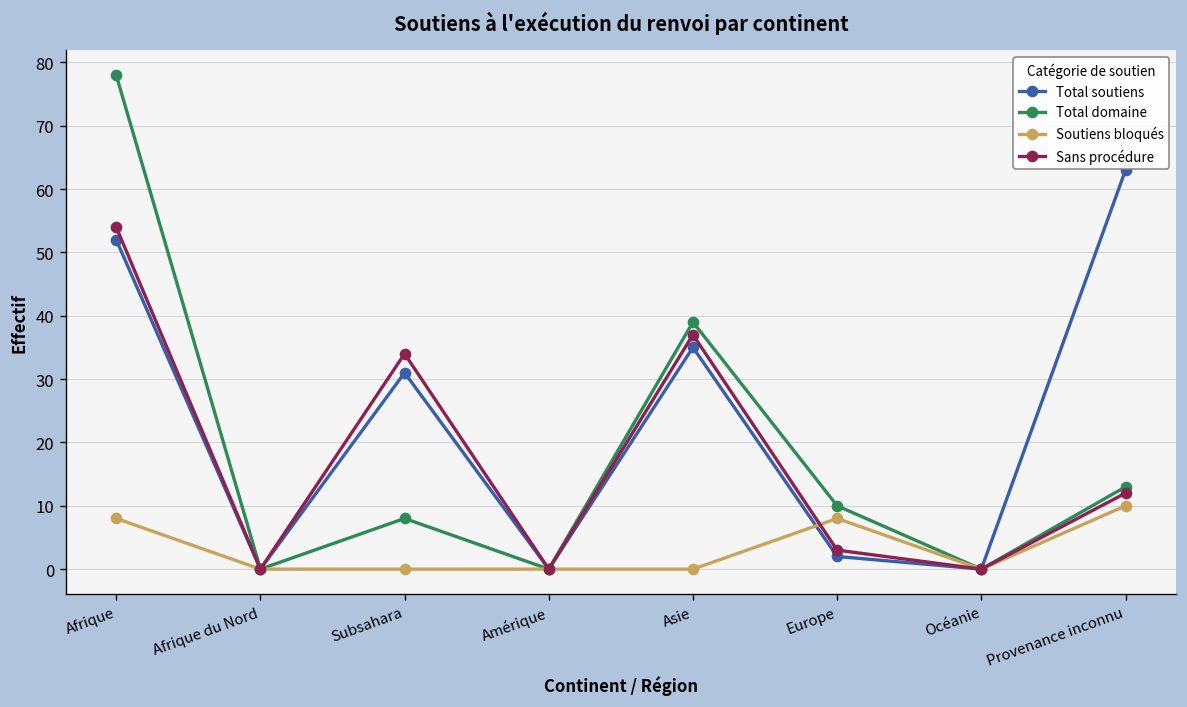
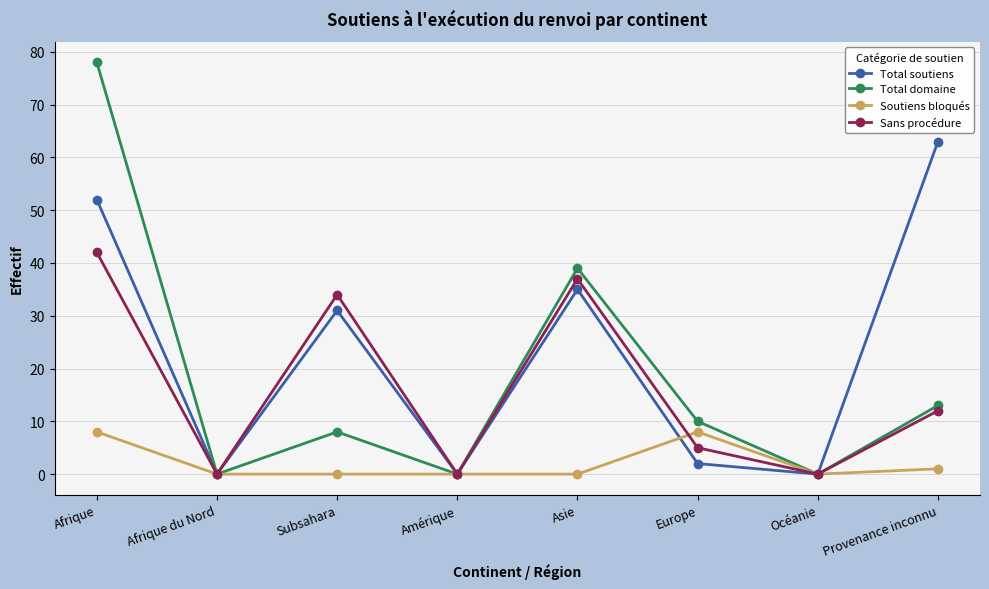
  {
    "Total soutiens": {
      "Afrique": 52,
      "Subsahara": 31,
      "Asie": 35,
      "Europe": 2,
      "Provenance inconnu": 63
    },
    "Total domaine": {
      "Afrique": 78,
      "Subsahara": 8,
      "Asie": 39,
      "Europe": 10,
      "Provenance inconnu": 13
    },
    "Soutiens bloqués": {
      "Afrique": 8,
      "Subsahara": 0,
      "Asie": 0,
      "Europe": 8,
-     "Provenance inconnu": 10
+     "Provenance inconnu": 1
    },
    "Sans procédure": {
-     "Afrique": 54,
+     "Afrique": 42,
      "Subsahara": 34,
      "Asie": 37,
-     "Europe": 3,
+     "Europe": 5,
      "Provenance inconnu": 12
    }
  }
